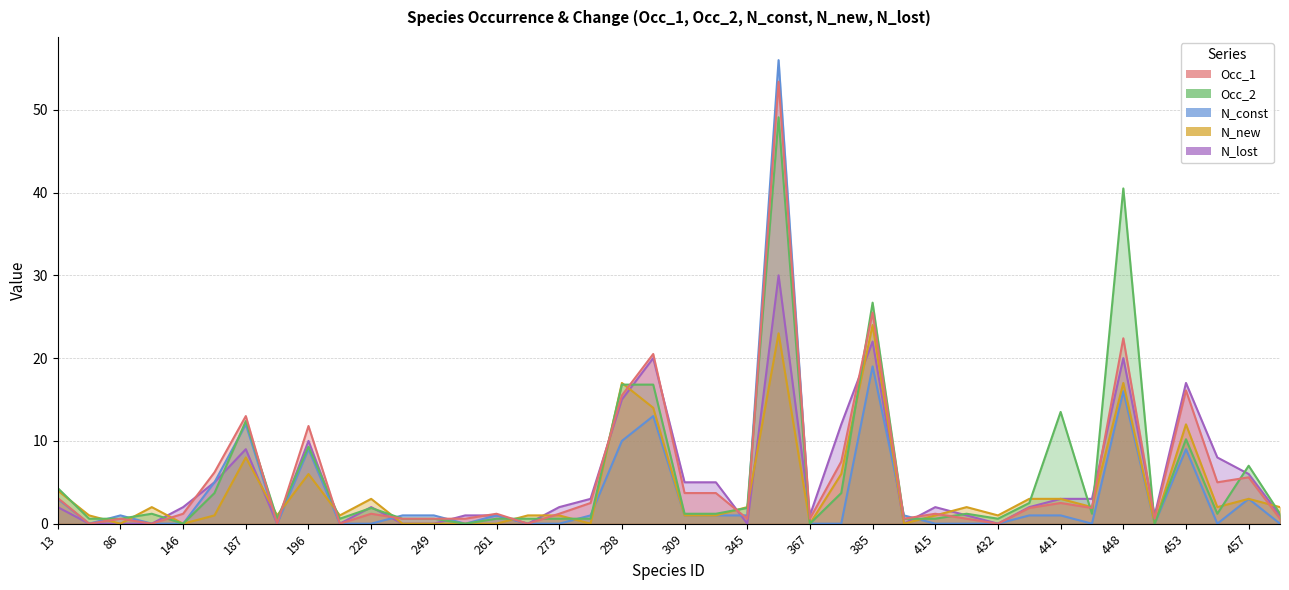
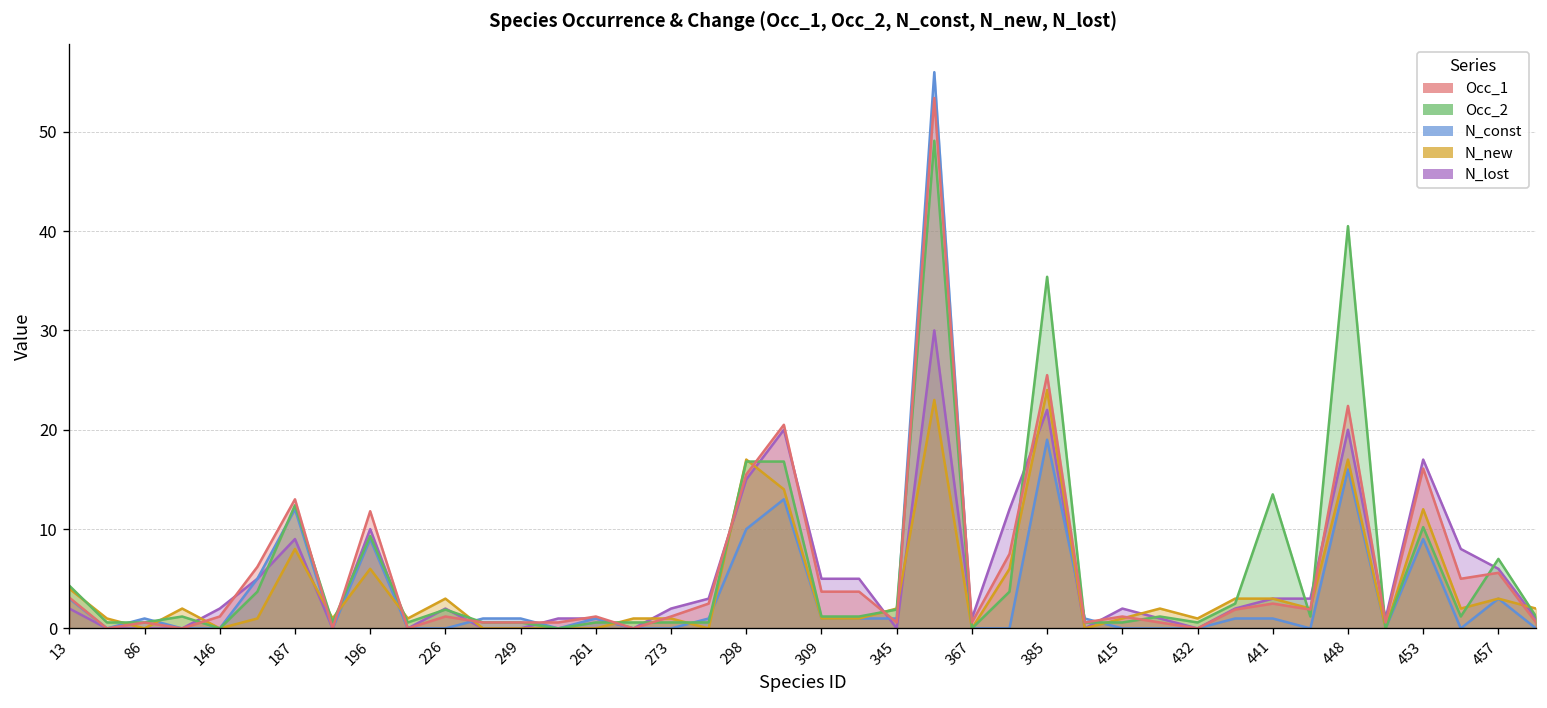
  {
    "Occ_2": {
      "187": 12,
      "261": 1,
      "273": 1,
-     "385": 27,
+     "385": 35,
      "415": 1,
      "432": 1,
      "441": 14,
      "448": 41,
      "453": 10,
      "457": 7
    }
  }
